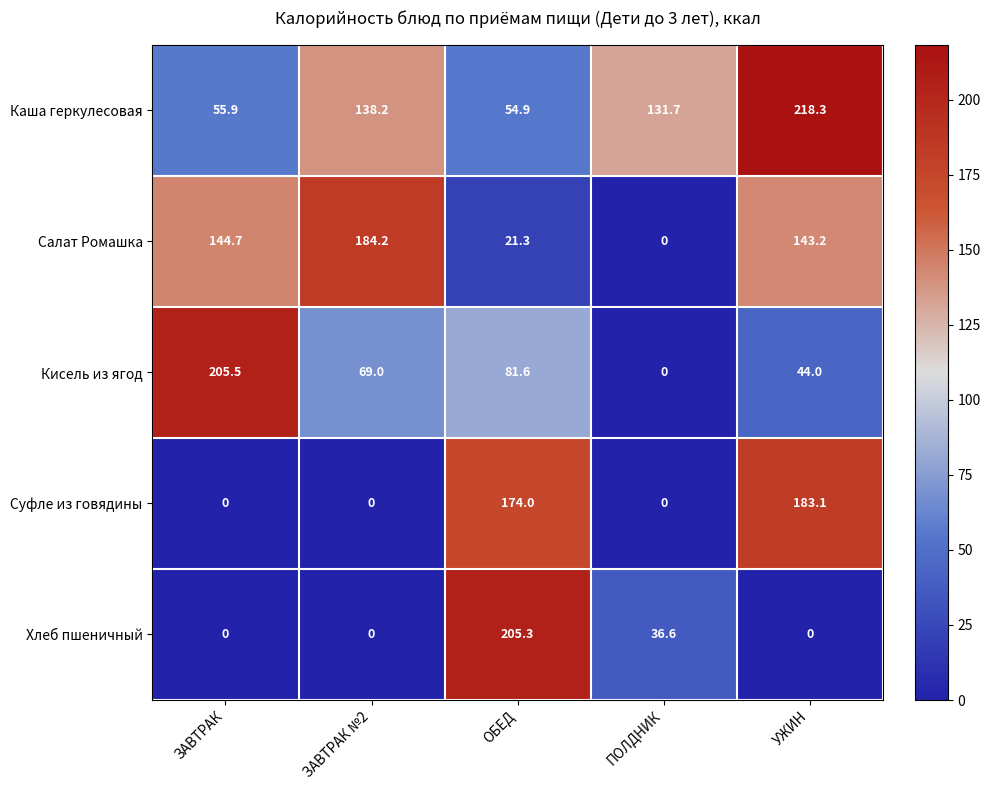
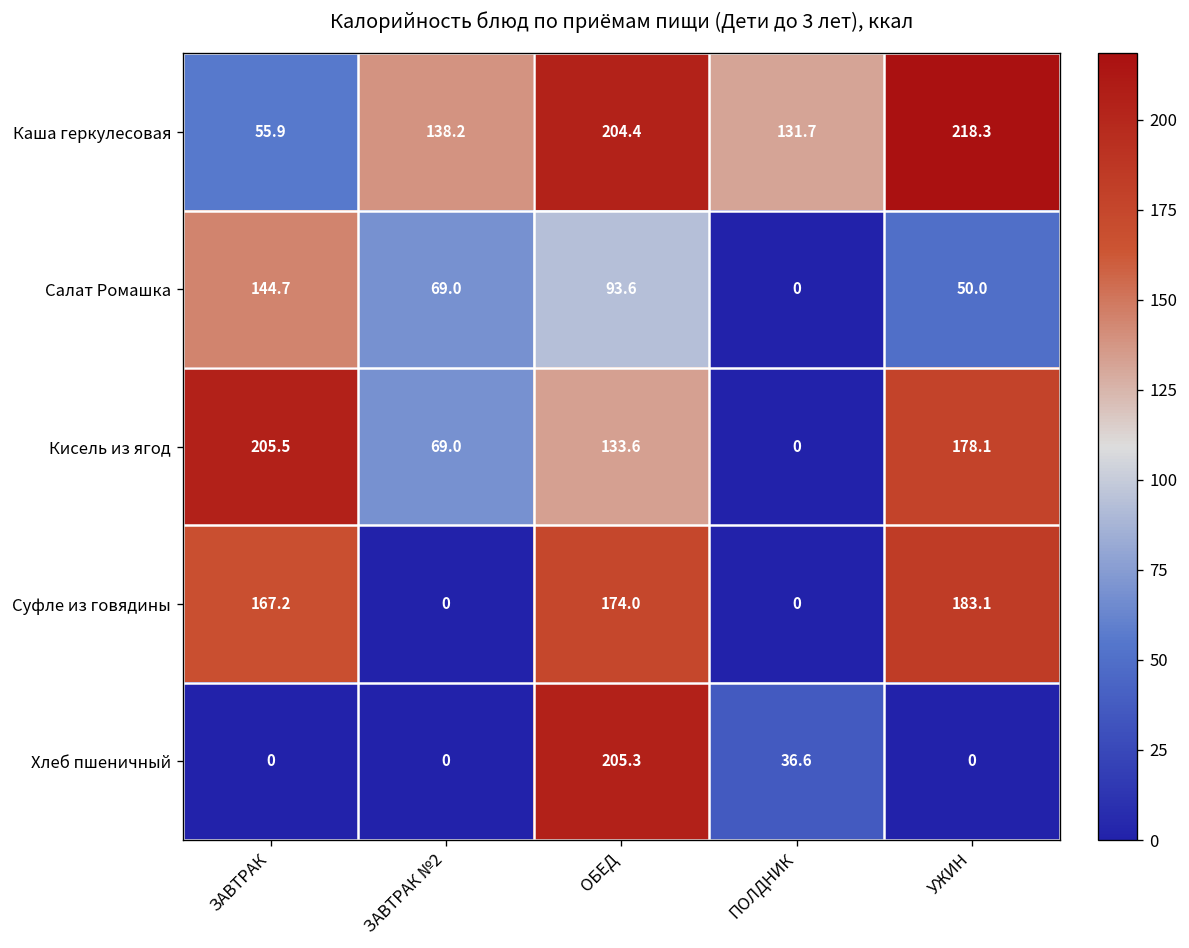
  {
    "Каша геркулесовая": {
      "ЗАВТРАК": 55.9,
      "ЗАВТРАК №2": 138.2,
-     "ОБЕД": 54.9,
+     "ОБЕД": 204.4,
      "ПОЛДНИК": 131.7,
      "УЖИН": 218.3
    },
    "Салат Ромашка": {
      "ЗАВТРАК": 144.7,
-     "ЗАВТРАК №2": 184.2,
-     "ОБЕД": 21.3,
+     "ЗАВТРАК №2": 69.0,
+     "ОБЕД": 93.6,
      "ПОЛДНИК": 0,
-     "УЖИН": 143.2
+     "УЖИН": 50.0
    },
    "Кисель из ягод": {
      "ЗАВТРАК": 205.5,
      "ЗАВТРАК №2": 69.0,
-     "ОБЕД": 81.6,
+     "ОБЕД": 133.6,
      "ПОЛДНИК": 0,
-     "УЖИН": 44.0
+     "УЖИН": 178.1
    },
    "Суфле из говядины": {
-     "ЗАВТРАК": 0,
+     "ЗАВТРАК": 167.2,
      "ЗАВТРАК №2": 0,
      "ОБЕД": 174.0,
      "ПОЛДНИК": 0,
      "УЖИН": 183.1
    },
    "Хлеб пшеничный": {
      "ЗАВТРАК": 0,
      "ЗАВТРАК №2": 0,
      "ОБЕД": 205.3,
      "ПОЛДНИК": 36.6,
      "УЖИН": 0
    }
  }
